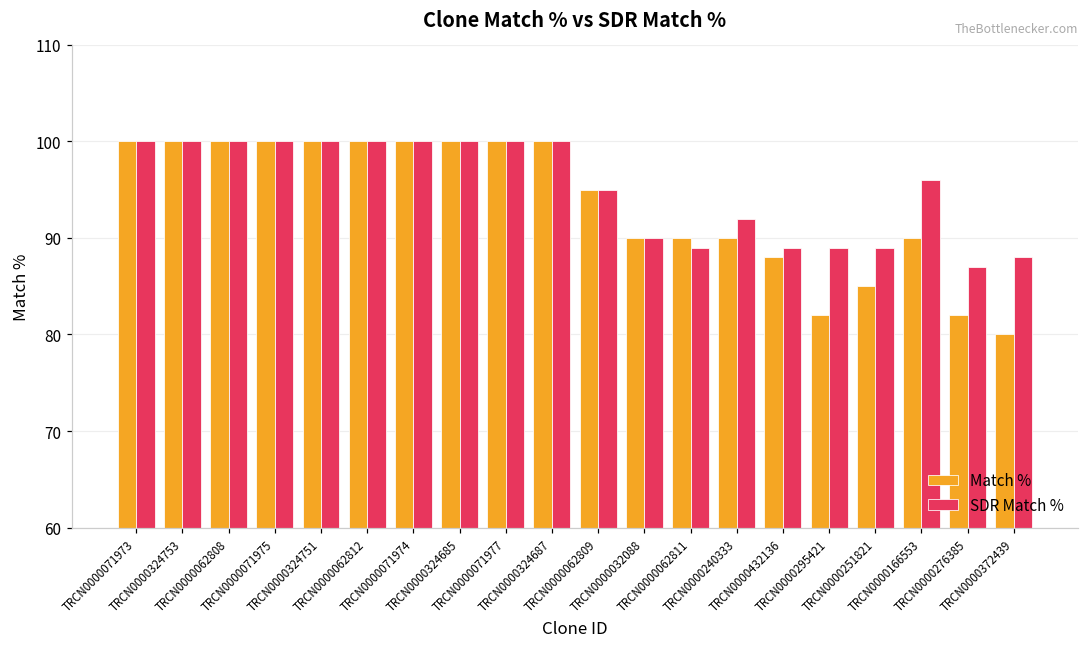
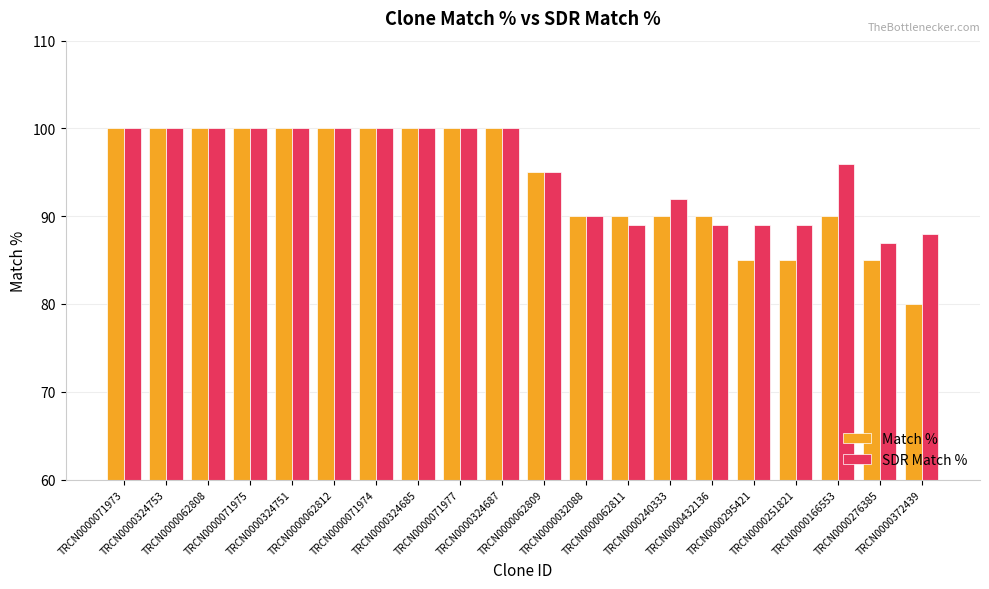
  {
    "Match %": {
      "TRCN0000071973": 100,
      "TRCN0000324753": 100,
      "TRCN0000062808": 100,
      "TRCN0000071975": 100,
      "TRCN0000324751": 100,
      "TRCN0000062812": 100,
      "TRCN0000071974": 100,
      "TRCN0000324685": 100,
      "TRCN0000071977": 100,
      "TRCN0000324687": 100,
      "TRCN0000062809": 95,
      "TRCN0000032088": 90,
      "TRCN0000062811": 90,
      "TRCN0000240333": 90,
-     "TRCN0000432136": 88,
-     "TRCN0000295421": 82,
+     "TRCN0000432136": 90,
+     "TRCN0000295421": 85,
      "TRCN0000251821": 85,
      "TRCN0000166553": 90,
-     "TRCN0000276385": 82,
+     "TRCN0000276385": 85,
      "TRCN0000372439": 80
    },
    "SDR Match %": {
      "TRCN0000071973": 100,
      "TRCN0000324753": 100,
      "TRCN0000062808": 100,
      "TRCN0000071975": 100,
      "TRCN0000324751": 100,
      "TRCN0000062812": 100,
      "TRCN0000071974": 100,
      "TRCN0000324685": 100,
      "TRCN0000071977": 100,
      "TRCN0000324687": 100,
      "TRCN0000062809": 95,
      "TRCN0000032088": 90,
      "TRCN0000062811": 89,
      "TRCN0000240333": 92,
      "TRCN0000432136": 89,
      "TRCN0000295421": 89,
      "TRCN0000251821": 89,
      "TRCN0000166553": 96,
      "TRCN0000276385": 87,
      "TRCN0000372439": 88
    }
  }
